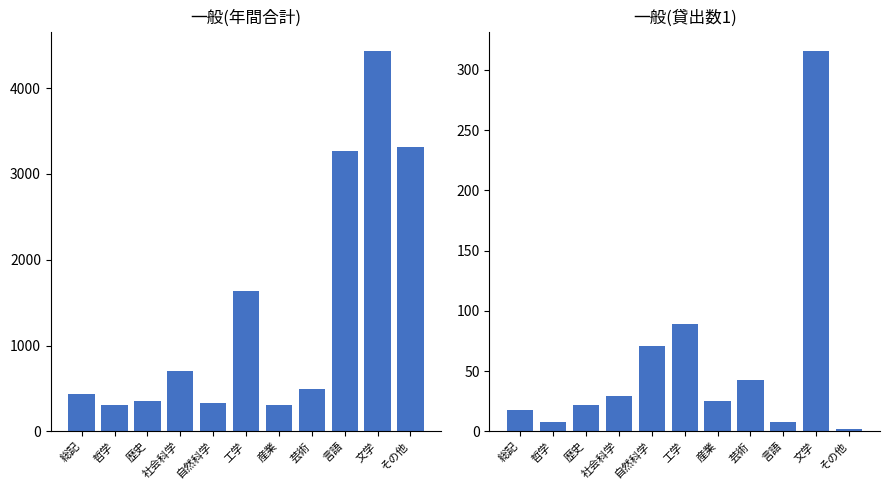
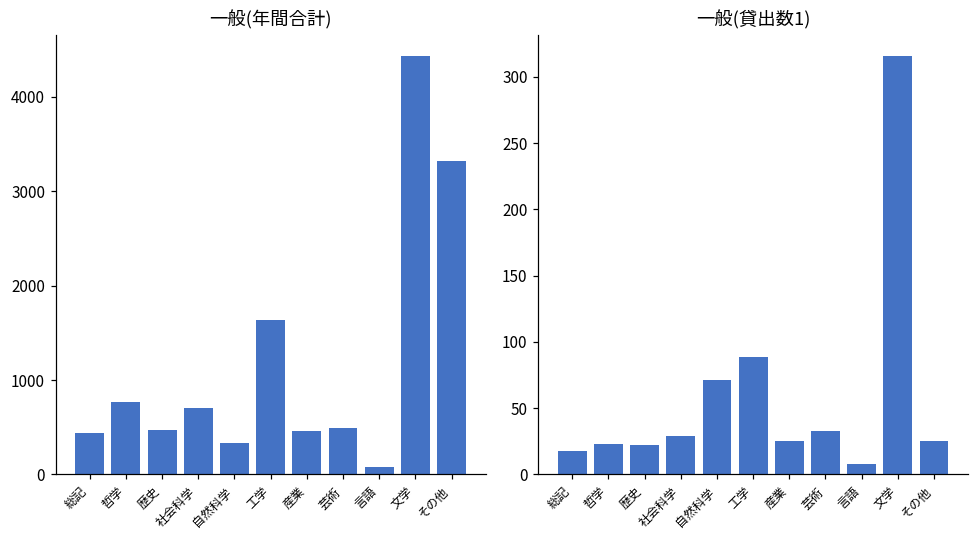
  {
    "一般(年間合計)": {
      "総記": 400,
-     "哲学": 300,
-     "歴史": 400,
+     "哲学": 800,
+     "歴史": 500,
      "社会科学": 700,
      "自然科学": 300,
      "工学": 1600,
-     "産業": 300,
+     "産業": 500,
      "芸術": 500,
-     "言語": 3300,
+     "言語": 100,
      "文学": 4400,
      "その他": 3300
    },
    "一般(貸出数1)": {
      "総記": 18,
-     "哲学": 8,
+     "哲学": 23,
      "歴史": 22,
      "社会科学": 29,
      "自然科学": 71,
      "工学": 89,
      "産業": 25,
-     "芸術": 43,
+     "芸術": 33,
      "言語": 8,
      "文学": 316,
-     "その他": 2
+     "その他": 25
    }
  }
